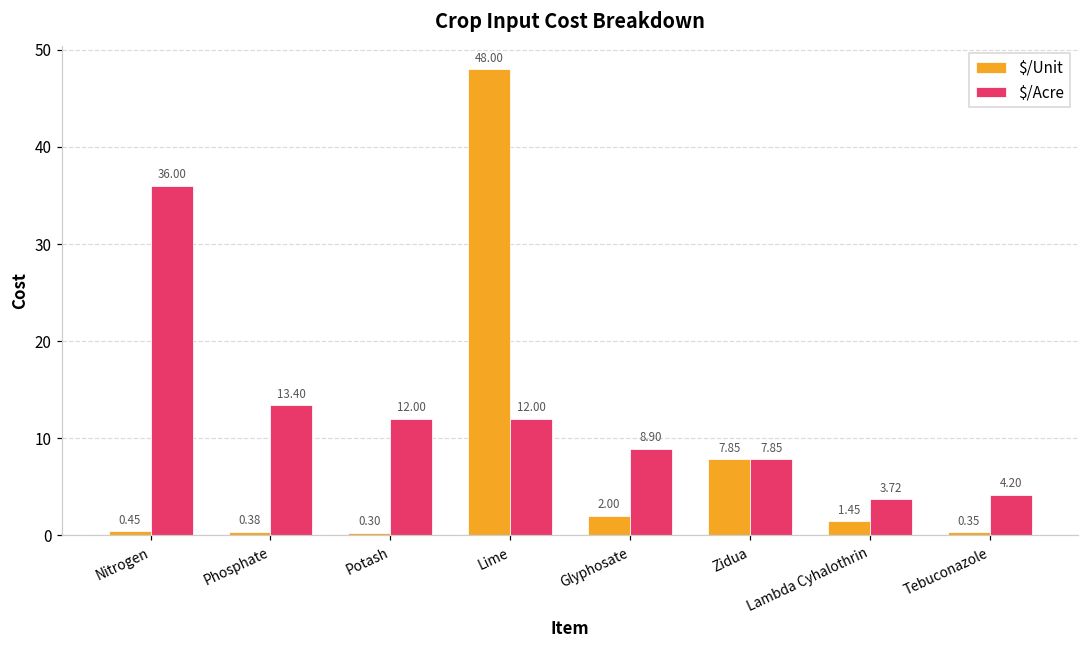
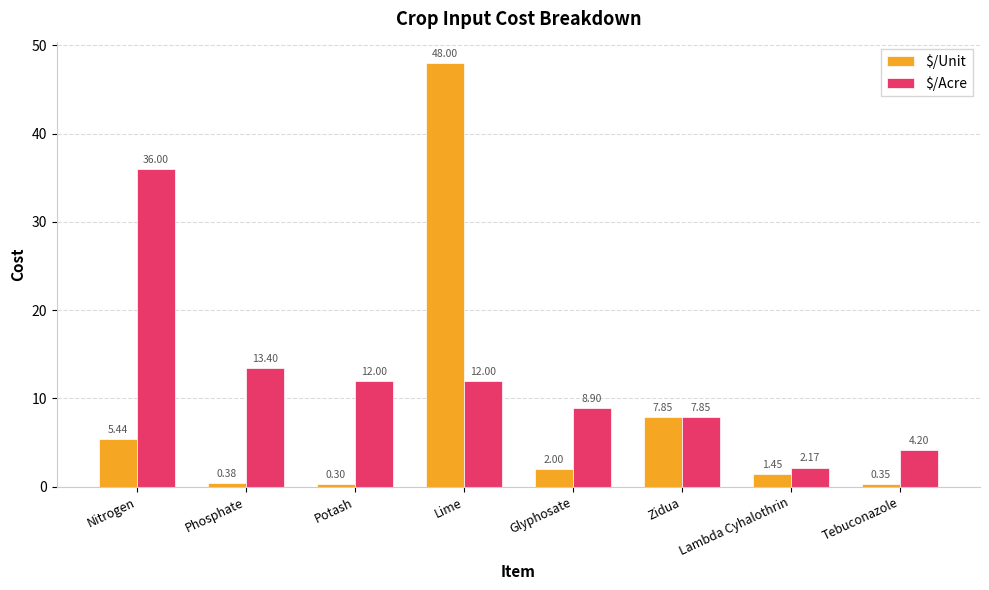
  {
    "$/Unit": {
-     "Nitrogen": 0.45,
+     "Nitrogen": 5.44,
      "Phosphate": 0.38,
      "Potash": 0.30,
      "Lime": 48.00,
      "Glyphosate": 2.00,
      "Zidua": 7.85,
      "Lambda Cyhalothrin": 1.45,
      "Tebuconazole": 0.35
    },
    "$/Acre": {
      "Nitrogen": 36.00,
      "Phosphate": 13.40,
      "Potash": 12.00,
      "Lime": 12.00,
      "Glyphosate": 8.90,
      "Zidua": 7.85,
-     "Lambda Cyhalothrin": 3.72,
+     "Lambda Cyhalothrin": 2.17,
      "Tebuconazole": 4.20
    }
  }
